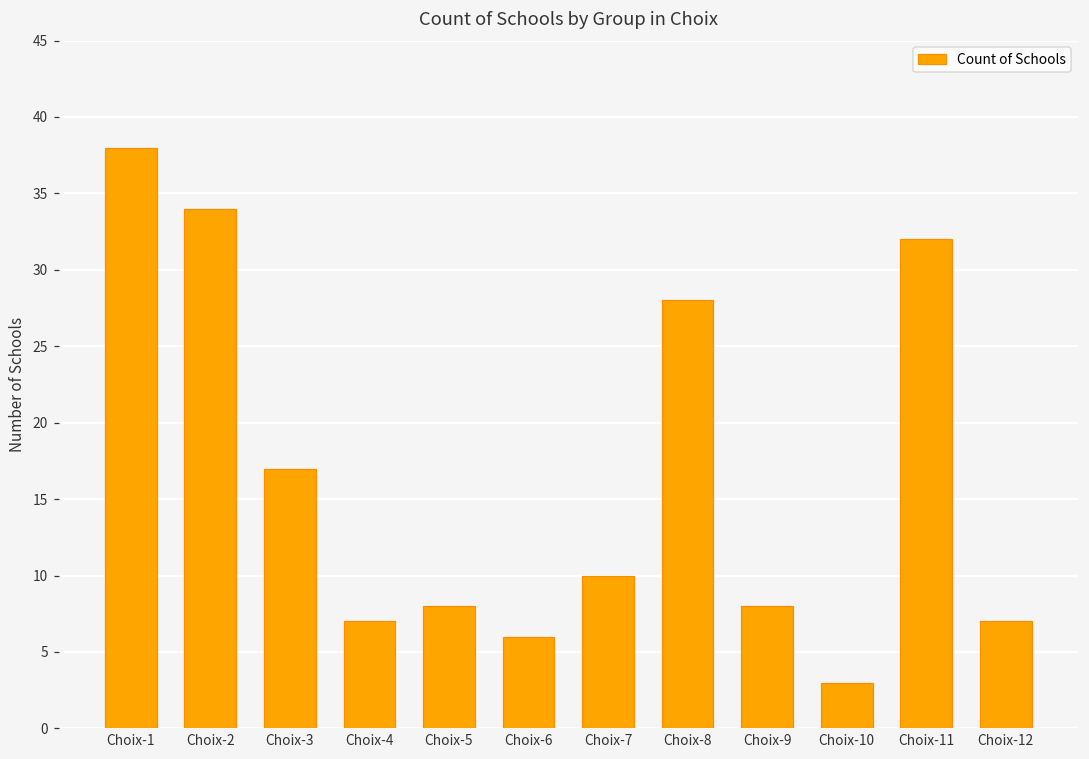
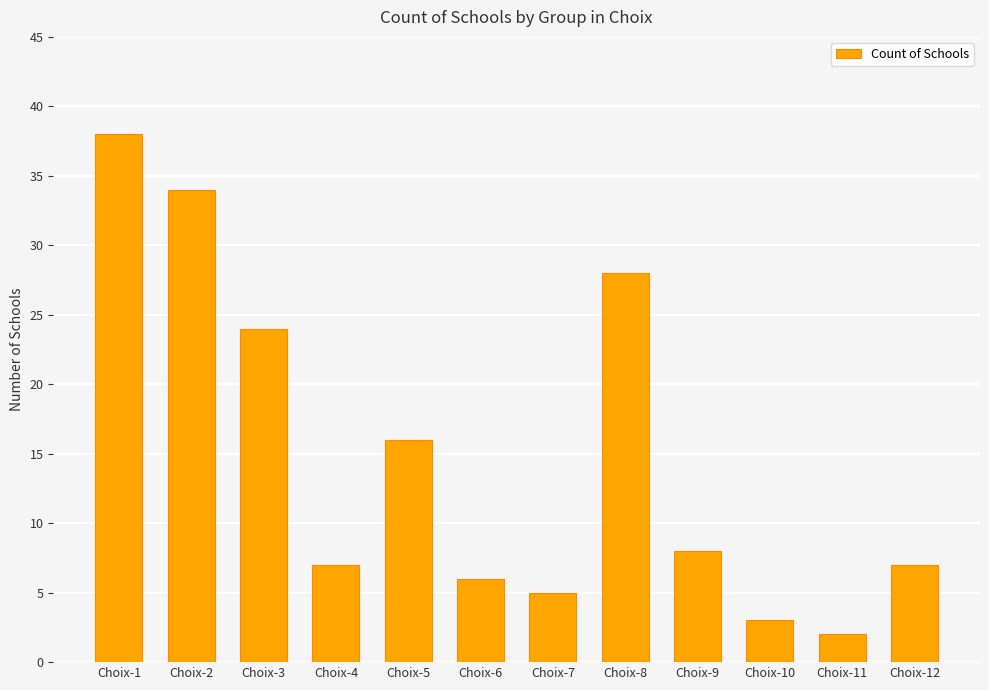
  {
    "Choix-1": 38,
    "Choix-2": 34,
-   "Choix-3": 17,
+   "Choix-3": 24,
    "Choix-4": 7,
-   "Choix-5": 8,
+   "Choix-5": 16,
    "Choix-6": 6,
-   "Choix-7": 10,
+   "Choix-7": 5,
    "Choix-8": 28,
    "Choix-9": 8,
    "Choix-10": 3,
-   "Choix-11": 32,
+   "Choix-11": 2,
    "Choix-12": 7
  }
